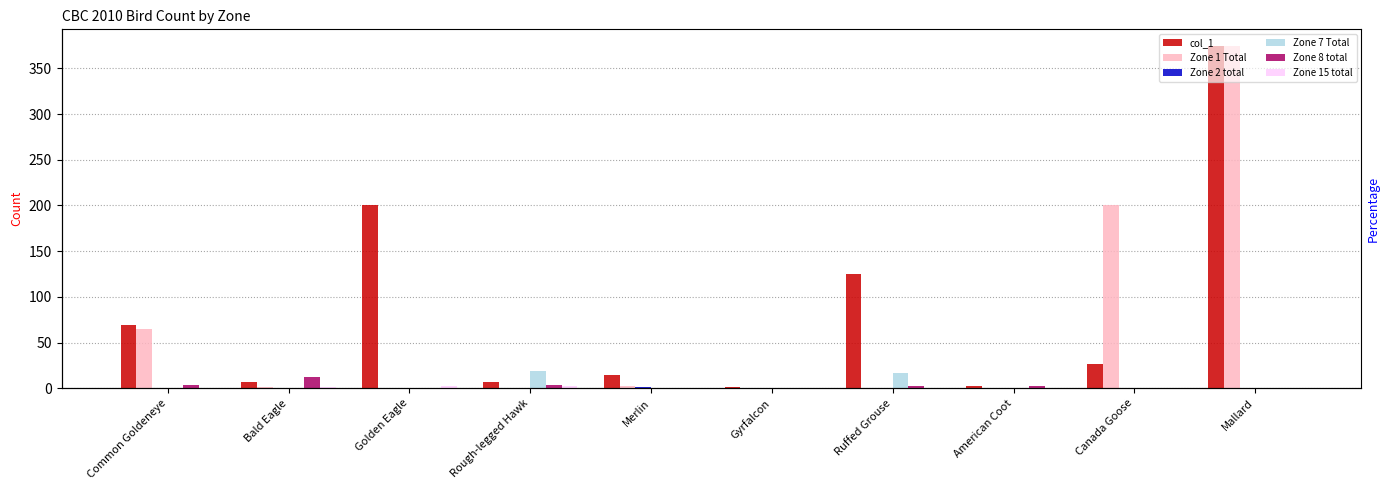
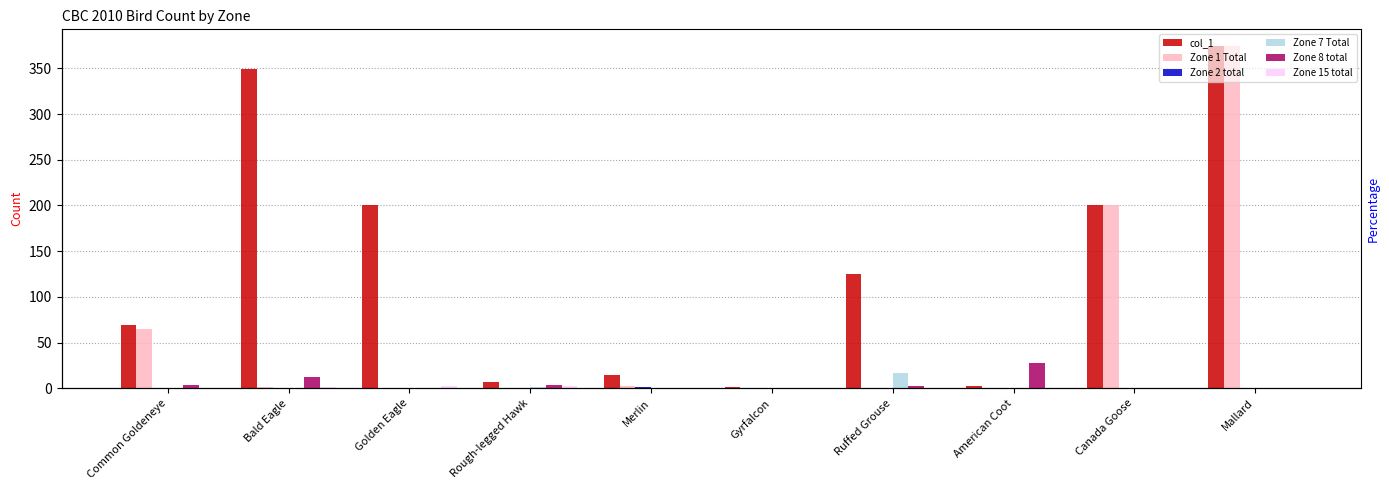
  {
    "col_1": {
      "Common Goldeneye": 70,
-     "Bald Eagle": 10,
+     "Bald Eagle": 350,
      "Golden Eagle": 200,
      "Rough-legged Hawk": 10,
      "Merlin": 20,
      "Ruffed Grouse": 130,
-     "Canada Goose": 30
+     "Canada Goose": 200
    },
    "Zone 1 Total": {
      "Common Goldeneye": 70,
      "Golden Eagle": 0,
      "Rough-legged Hawk": 0,
      "Gyrfalcon": 0,
      "Ruffed Grouse": 0,
      "American Coot": 0,
      "Canada Goose": 200
    },
    "Zone 2 total": {
      "Common Goldeneye": 0,
      "Bald Eagle": 0,
      "Golden Eagle": 0,
      "Rough-legged Hawk": 0,
      "Gyrfalcon": 0,
      "Ruffed Grouse": 0,
      "American Coot": 0,
      "Canada Goose": 0,
      "Mallard": 0
    },
    "Zone 7 Total": {
      "Common Goldeneye": 0,
      "Bald Eagle": 0,
      "Golden Eagle": 0,
-     "Rough-legged Hawk": 20,
+     "Rough-legged Hawk": 0,
      "Merlin": 0,
      "Gyrfalcon": 0,
      "Ruffed Grouse": 20,
      "American Coot": 0,
      "Canada Goose": 0,
      "Mallard": 0
    },
    "Zone 8 total": {
      "Common Goldeneye": 0,
      "Bald Eagle": 10,
      "Golden Eagle": 0,
      "Rough-legged Hawk": 0,
      "Merlin": 0,
      "Gyrfalcon": 0,
-     "American Coot": 0,
+     "American Coot": 30,
      "Canada Goose": 0,
      "Mallard": 0
    },
    "Zone 15 total": {
      "Common Goldeneye": 0,
      "Merlin": 0,
      "Gyrfalcon": 0,
      "Ruffed Grouse": 0,
      "American Coot": 0,
      "Canada Goose": 0,
      "Mallard": 0
    }
  }
